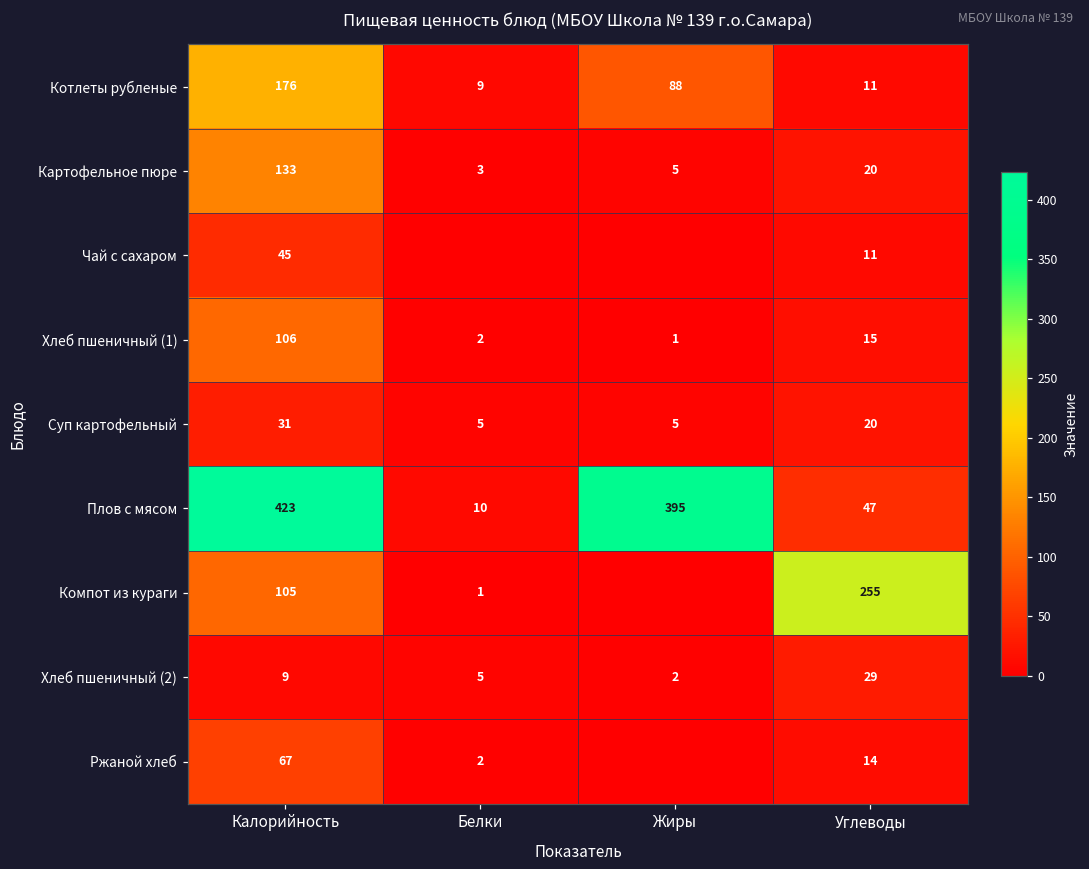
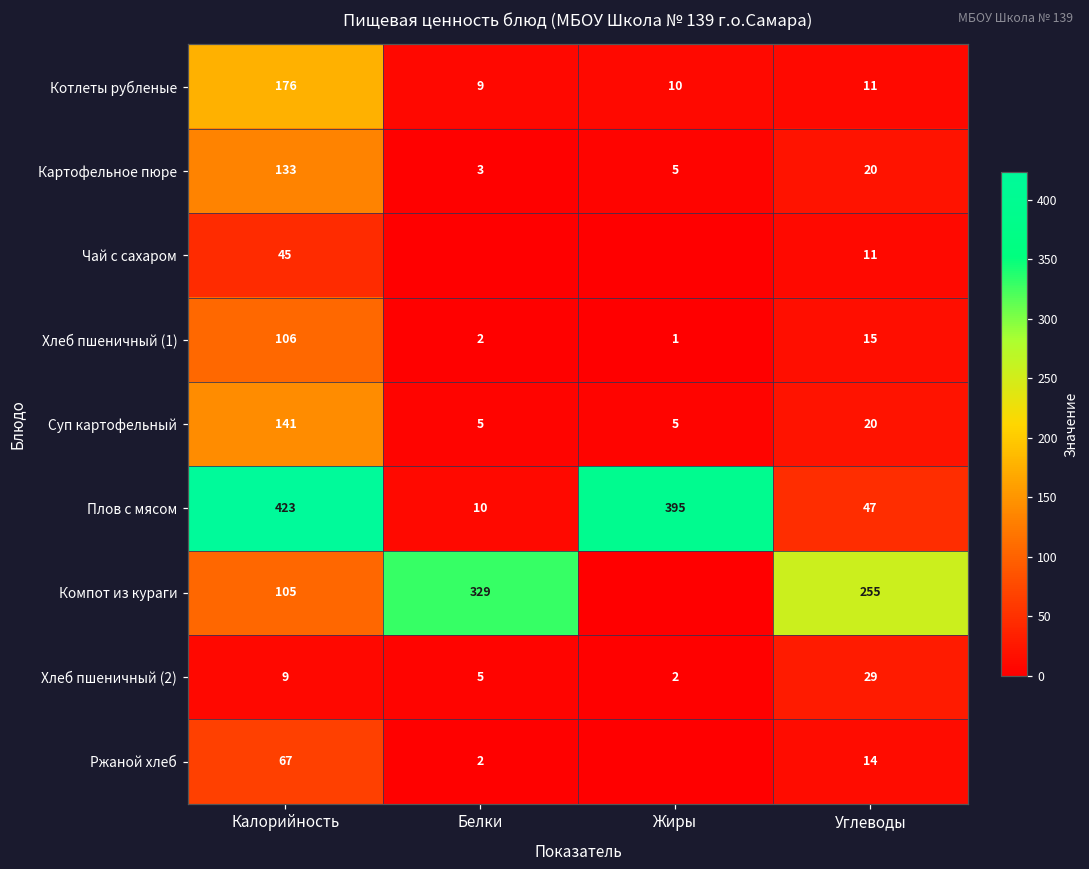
  {
    "Котлеты рубленые": {
      "Калорийность": 176,
      "Белки": 9,
-     "Жиры": 88,
+     "Жиры": 10,
      "Углеводы": 11
    },
    "Картофельное пюре": {
      "Калорийность": 133,
      "Белки": 3,
      "Жиры": 5,
      "Углеводы": 20
    },
    "Чай с сахаром": {
      "Калорийность": 45,
      "Углеводы": 11
    },
    "Хлеб пшеничный (1)": {
      "Калорийность": 106,
      "Белки": 2,
      "Жиры": 1,
      "Углеводы": 15
    },
    "Суп картофельный": {
-     "Калорийность": 31,
+     "Калорийность": 141,
      "Белки": 5,
      "Жиры": 5,
      "Углеводы": 20
    },
    "Плов с мясом": {
      "Калорийность": 423,
      "Белки": 10,
      "Жиры": 395,
      "Углеводы": 47
    },
    "Компот из кураги": {
      "Калорийность": 105,
-     "Белки": 1,
+     "Белки": 329,
      "Углеводы": 255
    },
    "Хлеб пшеничный (2)": {
      "Калорийность": 9,
      "Белки": 5,
      "Жиры": 2,
      "Углеводы": 29
    },
    "Ржаной хлеб": {
      "Калорийность": 67,
      "Белки": 2,
      "Углеводы": 14
    }
  }
